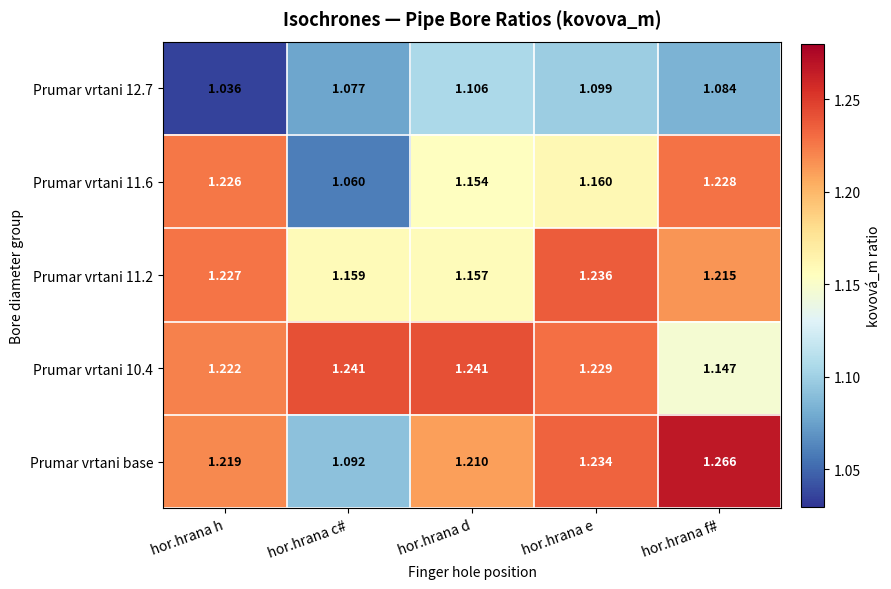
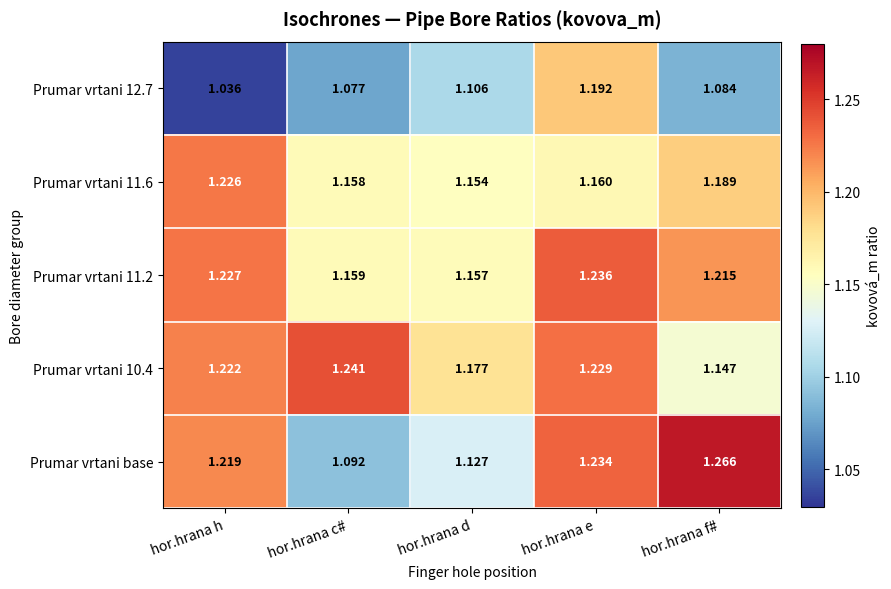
  {
    "Prumar vrtani 12.7": {
      "hor.hrana h": 1.036,
      "hor.hrana c#": 1.077,
      "hor.hrana d": 1.106,
-     "hor.hrana e": 1.099,
+     "hor.hrana e": 1.192,
      "hor.hrana f#": 1.084
    },
    "Prumar vrtani 11.6": {
      "hor.hrana h": 1.226,
-     "hor.hrana c#": 1.060,
+     "hor.hrana c#": 1.158,
      "hor.hrana d": 1.154,
      "hor.hrana e": 1.160,
-     "hor.hrana f#": 1.228
+     "hor.hrana f#": 1.189
    },
    "Prumar vrtani 11.2": {
      "hor.hrana h": 1.227,
      "hor.hrana c#": 1.159,
      "hor.hrana d": 1.157,
      "hor.hrana e": 1.236,
      "hor.hrana f#": 1.215
    },
    "Prumar vrtani 10.4": {
      "hor.hrana h": 1.222,
      "hor.hrana c#": 1.241,
-     "hor.hrana d": 1.241,
+     "hor.hrana d": 1.177,
      "hor.hrana e": 1.229,
      "hor.hrana f#": 1.147
    },
    "Prumar vrtani base": {
      "hor.hrana h": 1.219,
      "hor.hrana c#": 1.092,
-     "hor.hrana d": 1.210,
+     "hor.hrana d": 1.127,
      "hor.hrana e": 1.234,
      "hor.hrana f#": 1.266
    }
  }
